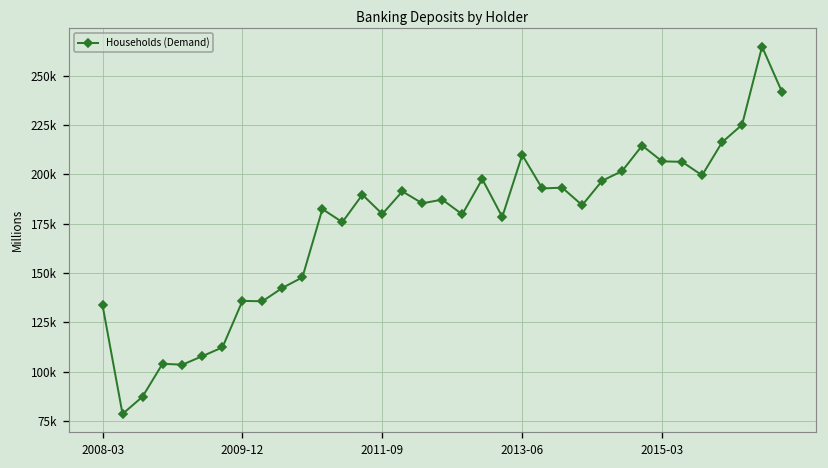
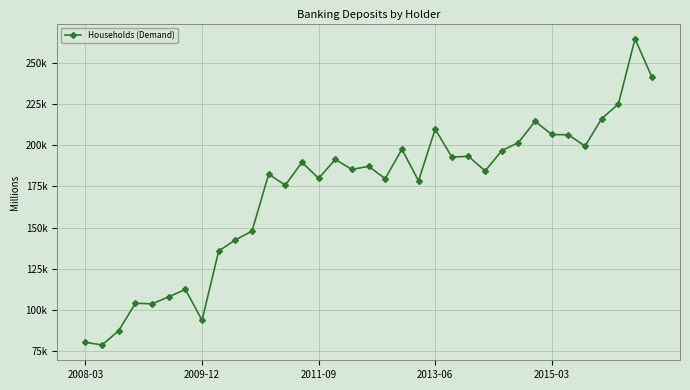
  {
-   "2008-03": 134000,
-   "2009-12": 136000,
+   "2008-03": 80000,
+   "2009-12": 94000,
    "2011-09": 180000,
    "2013-06": 210000,
    "2015-03": 207000
  }
